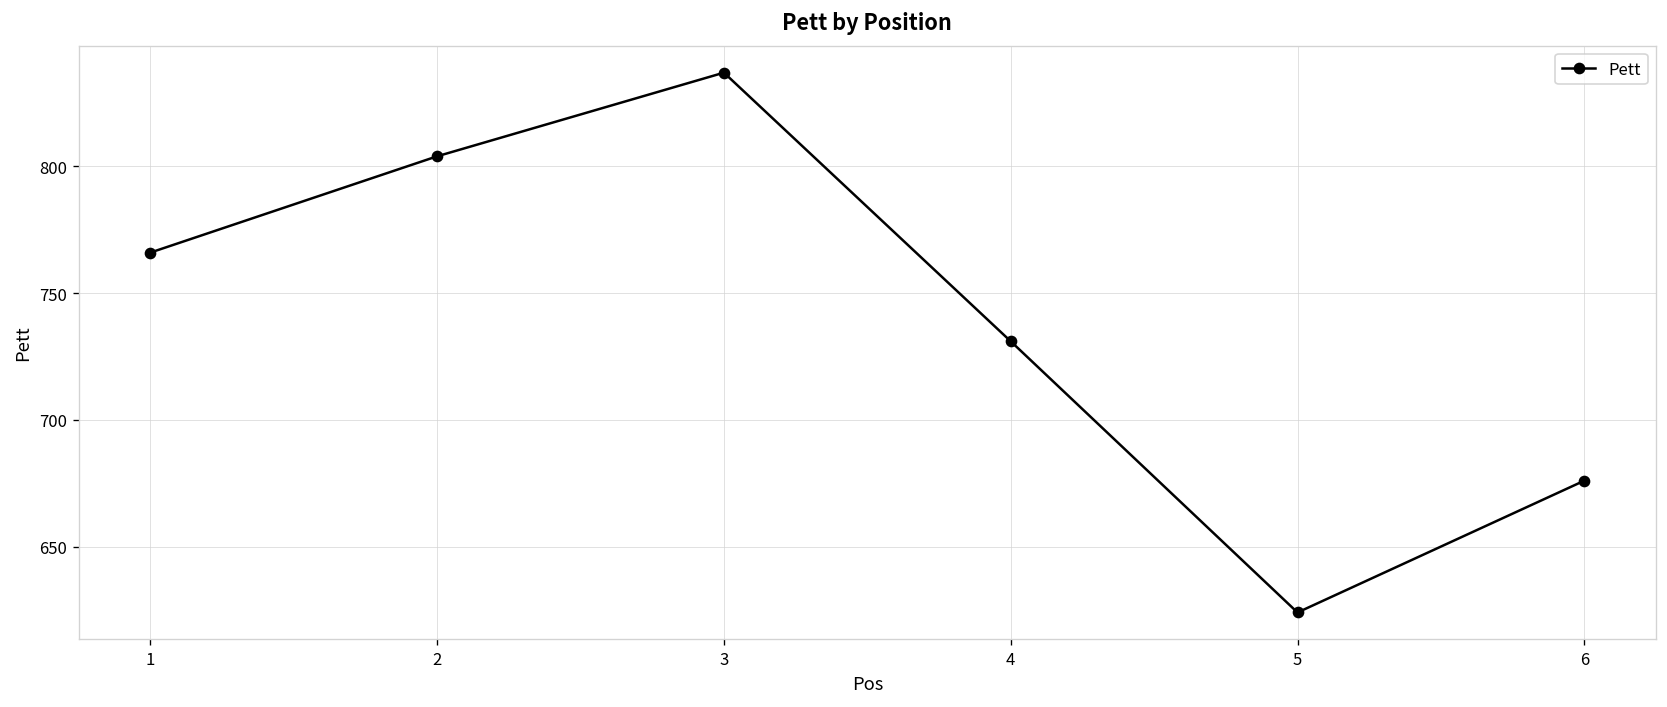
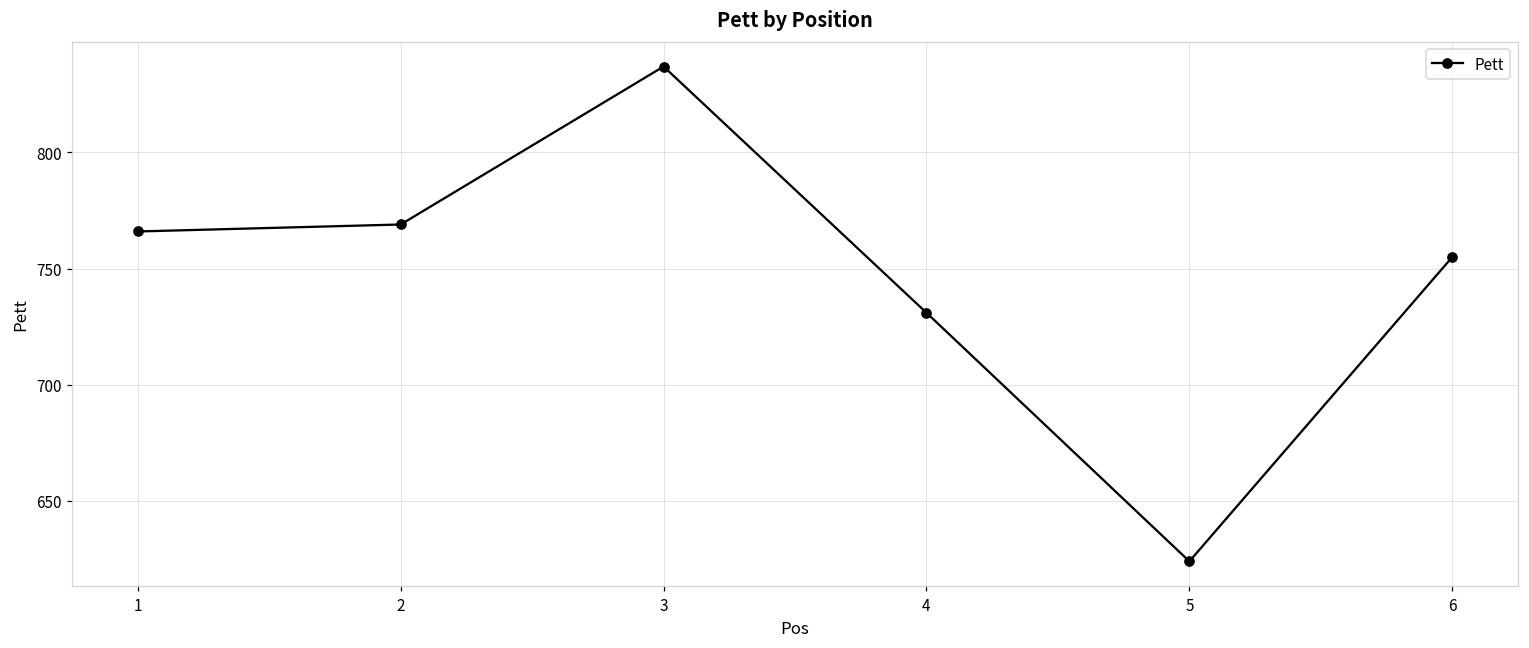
  {
    "1": 766,
-   "2": 804,
+   "2": 769,
    "3": 837,
    "4": 731,
    "5": 624,
-   "6": 676
+   "6": 755
  }
